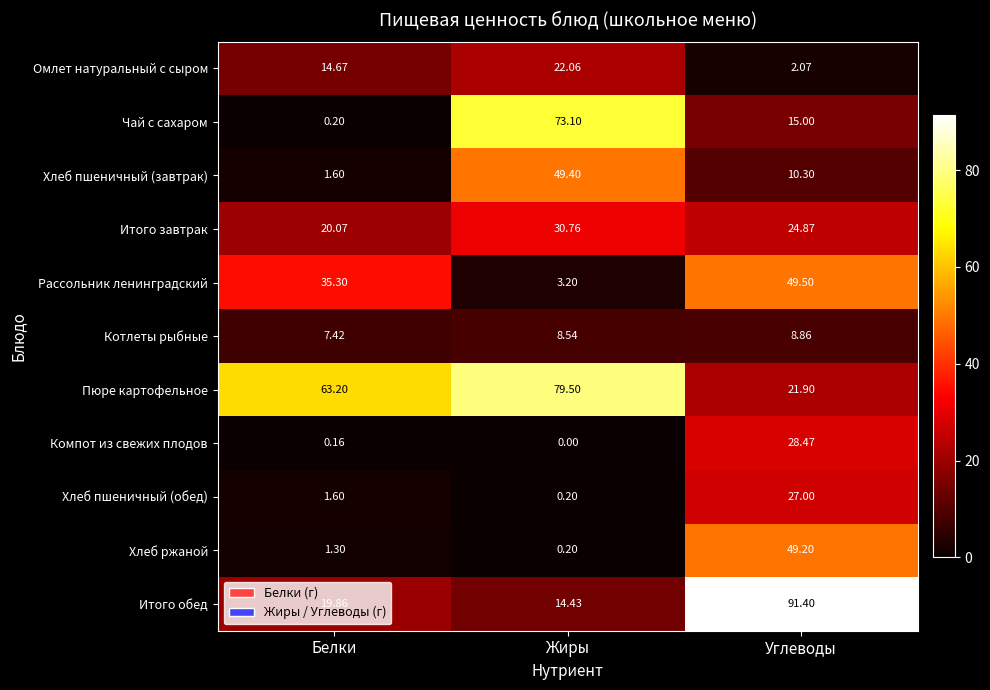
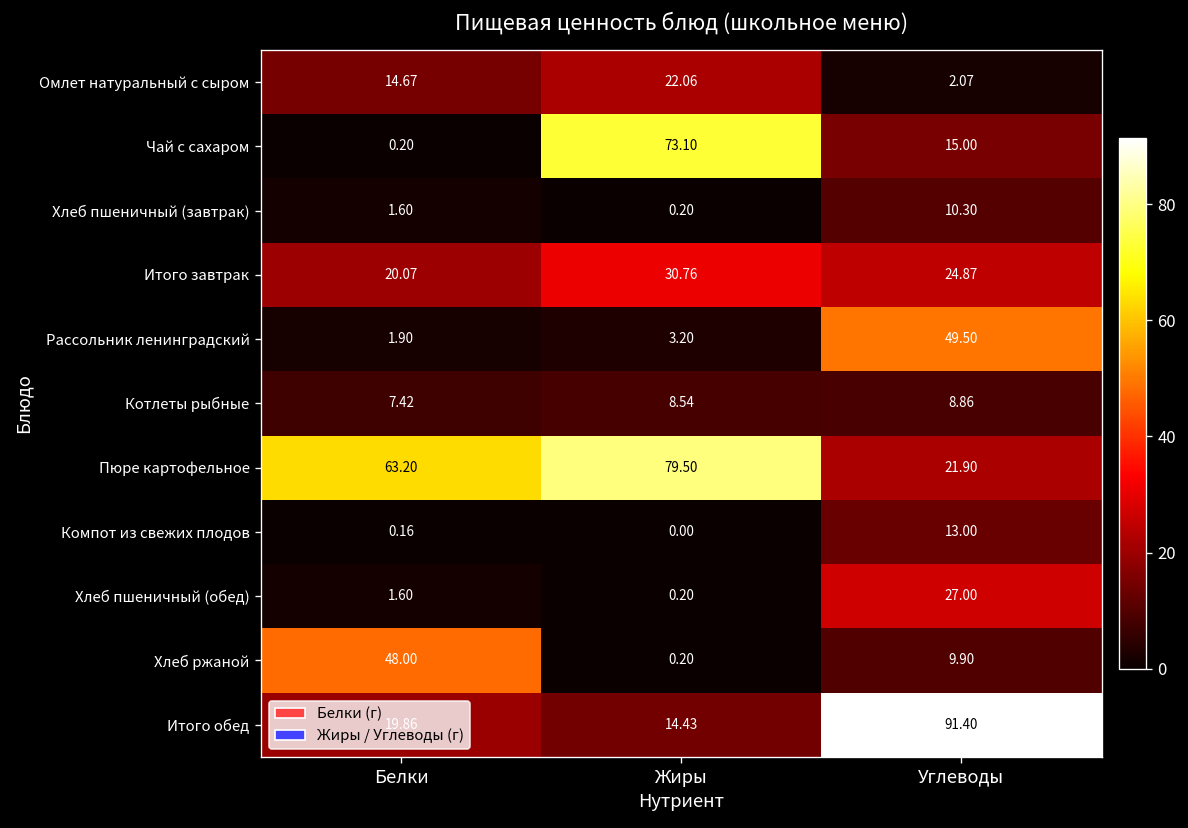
  {
    "Омлет натуральный с сыром": {
      "Белки": 14.67,
      "Жиры": 22.06,
      "Углеводы": 2.07
    },
    "Чай с сахаром": {
      "Белки": 0.20,
      "Жиры": 73.10,
      "Углеводы": 15.00
    },
    "Хлеб пшеничный (завтрак)": {
      "Белки": 1.60,
-     "Жиры": 49.40,
+     "Жиры": 0.20,
      "Углеводы": 10.30
    },
    "Итого завтрак": {
      "Белки": 20.07,
      "Жиры": 30.76,
      "Углеводы": 24.87
    },
    "Рассольник ленинградский": {
-     "Белки": 35.30,
+     "Белки": 1.90,
      "Жиры": 3.20,
      "Углеводы": 49.50
    },
    "Котлеты рыбные": {
      "Белки": 7.42,
      "Жиры": 8.54,
      "Углеводы": 8.86
    },
    "Пюре картофельное": {
      "Белки": 63.20,
      "Жиры": 79.50,
      "Углеводы": 21.90
    },
    "Компот из свежих плодов": {
      "Белки": 0.16,
      "Жиры": 0.00,
-     "Углеводы": 28.47
+     "Углеводы": 13.00
    },
    "Хлеб пшеничный (обед)": {
      "Белки": 1.60,
      "Жиры": 0.20,
      "Углеводы": 27.00
    },
    "Хлеб ржаной": {
-     "Белки": 1.30,
+     "Белки": 48.00,
      "Жиры": 0.20,
-     "Углеводы": 49.20
+     "Углеводы": 9.90
    },
    "Итого обед": {
      "Жиры": 14.43,
      "Углеводы": 91.40
    }
  }
